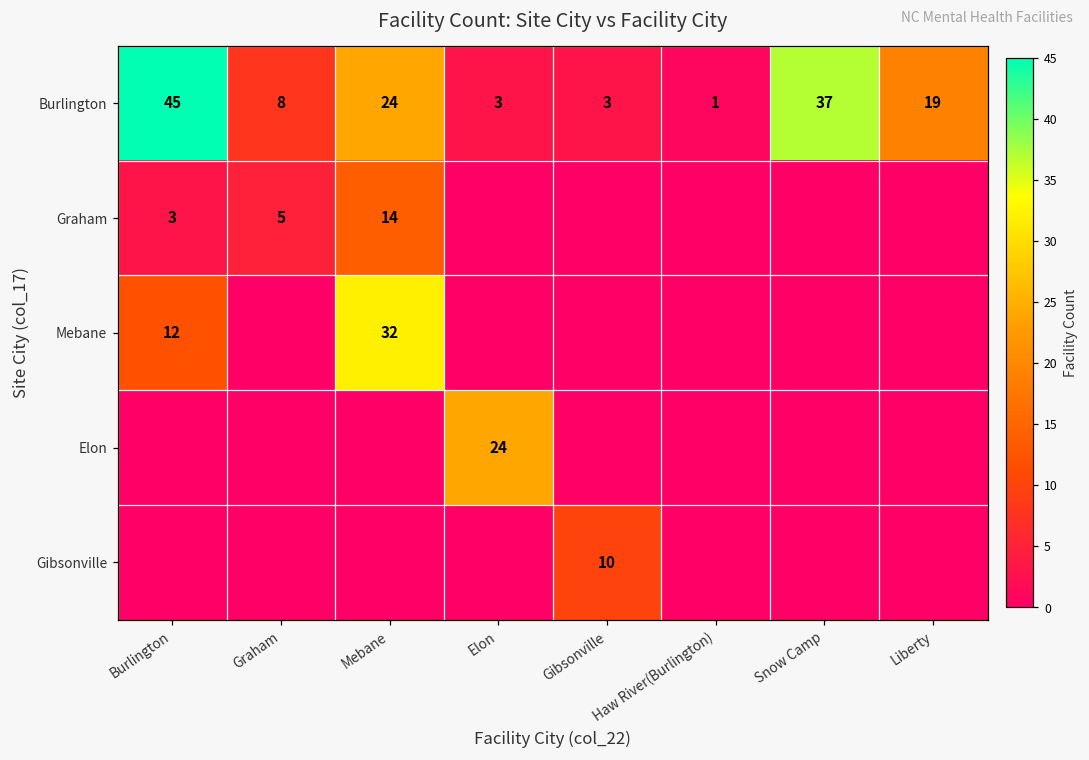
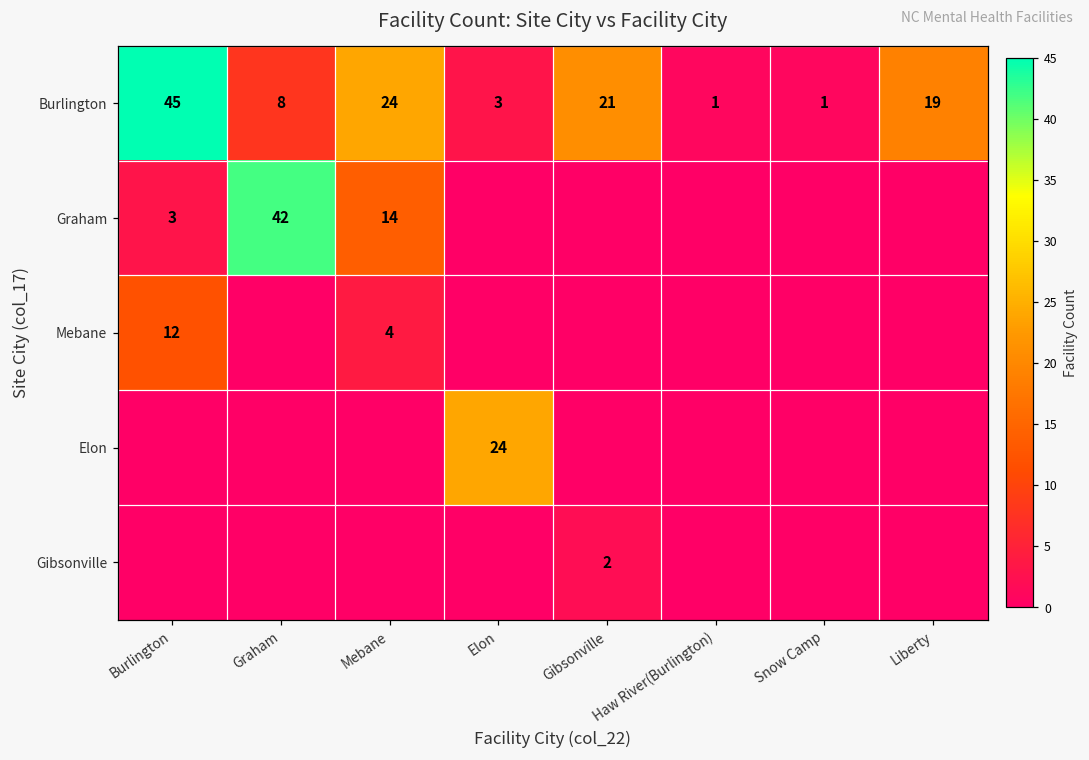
  {
    "Burlington": {
      "Burlington": 45,
      "Graham": 8,
      "Mebane": 24,
      "Elon": 3,
-     "Gibsonville": 3,
+     "Gibsonville": 21,
      "Haw River(Burlington)": 1,
-     "Snow Camp": 37,
+     "Snow Camp": 1,
      "Liberty": 19
    },
    "Graham": {
      "Burlington": 3,
-     "Graham": 5,
+     "Graham": 42,
      "Mebane": 14
    },
    "Mebane": {
      "Burlington": 12,
-     "Mebane": 32
+     "Mebane": 4
    },
    "Elon": {
      "Elon": 24
    },
    "Gibsonville": {
-     "Gibsonville": 10
+     "Gibsonville": 2
    }
  }
